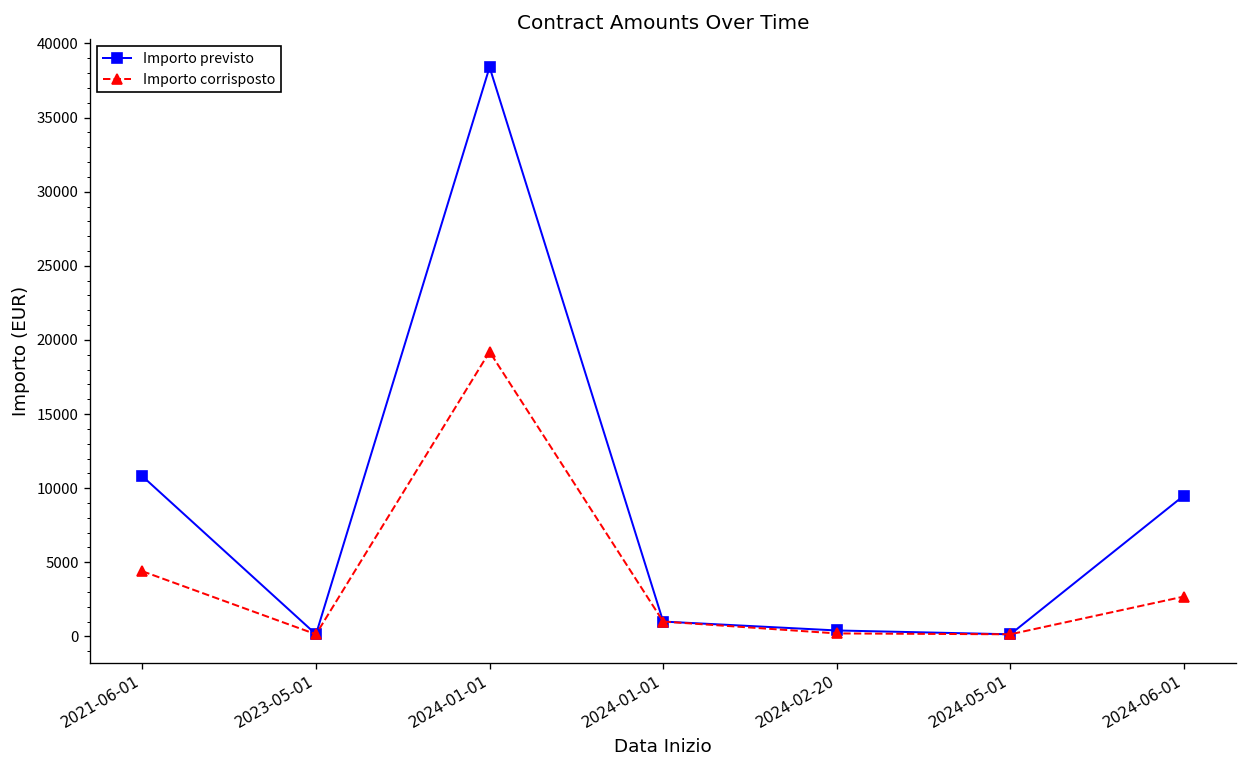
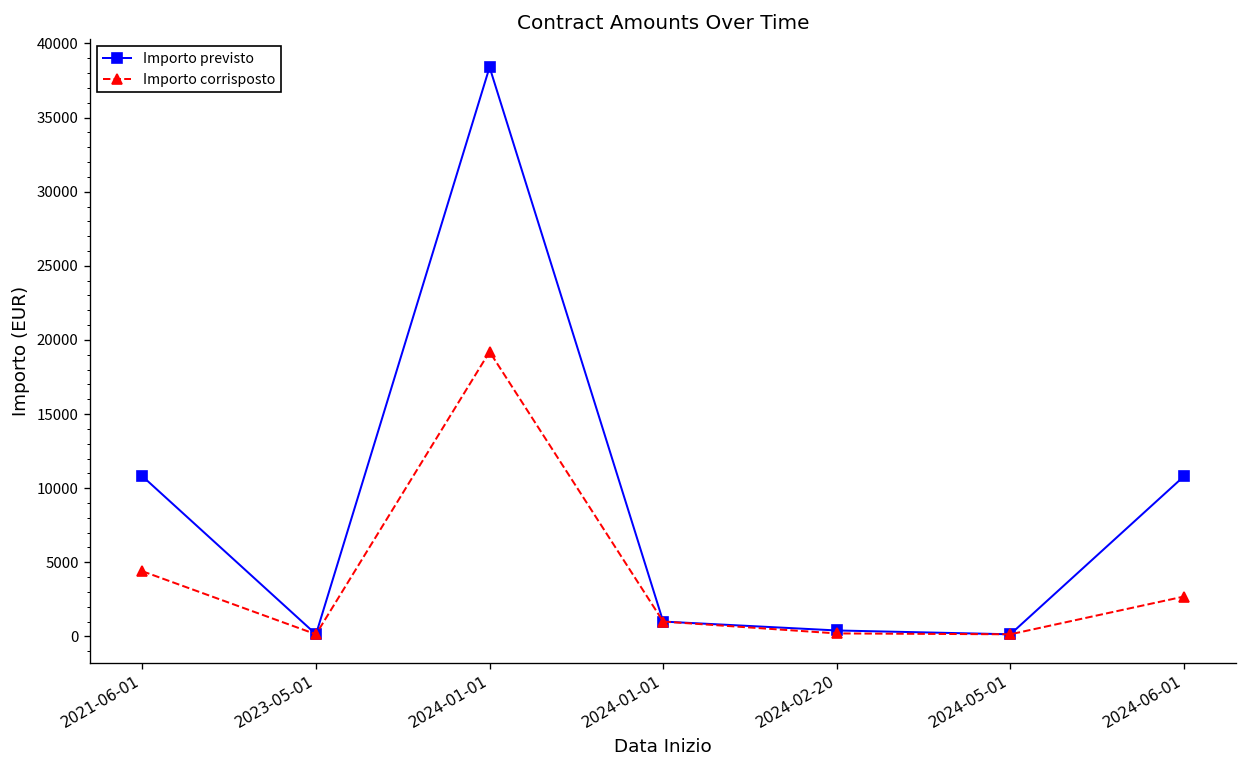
  {
    "Importo previsto": {
      "2021-06-01": 10800,
-     "2024-06-01": 9500
+     "2024-06-01": 10800
    },
    "Importo corrisposto": {
      "2021-06-01": 4400,
      "2024-06-01": 2700
    }
  }
